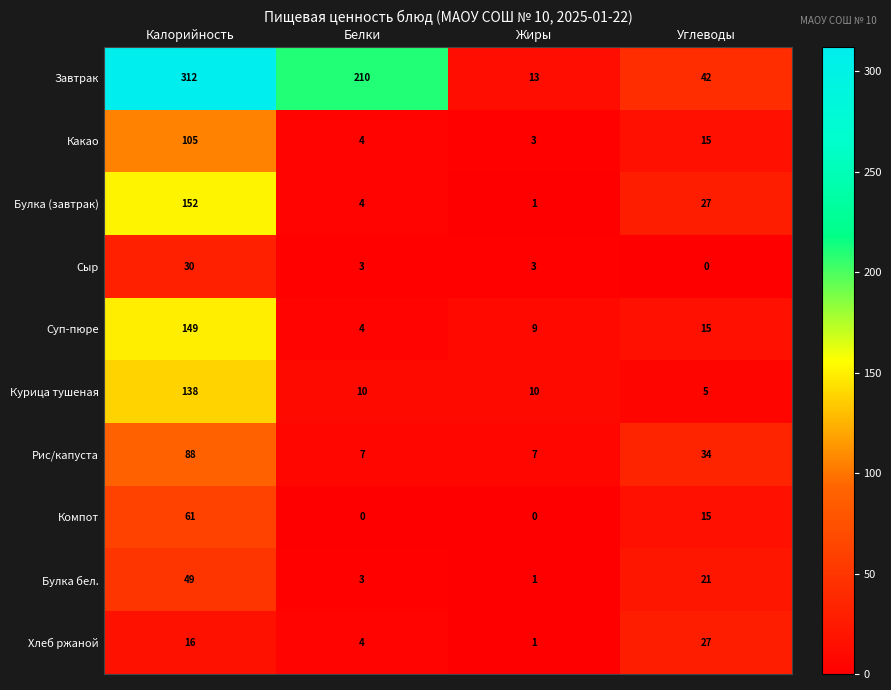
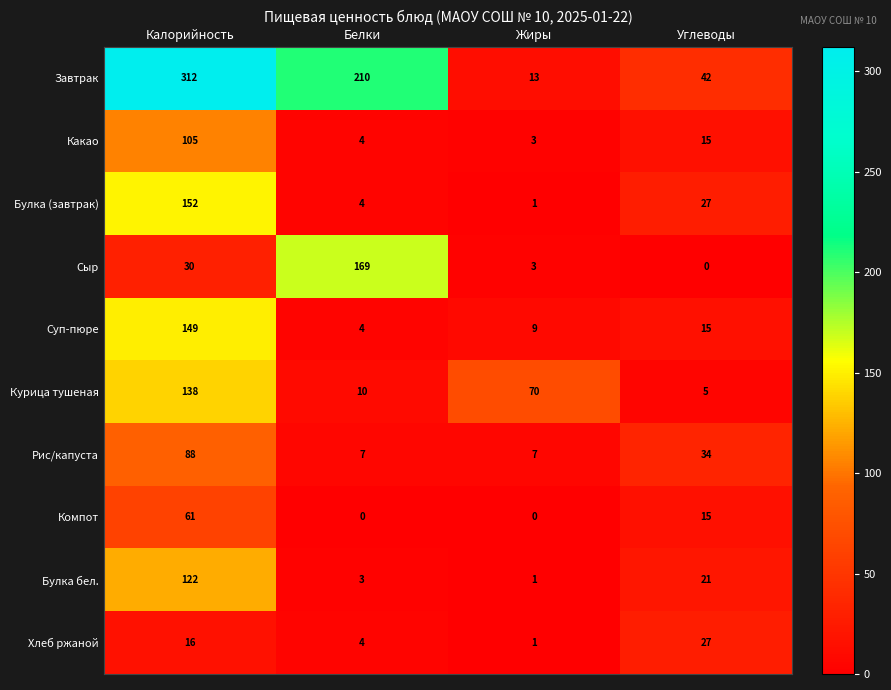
  {
    "Завтрак": {
      "Калорийность": 312,
      "Белки": 210,
      "Жиры": 13,
      "Углеводы": 42
    },
    "Какао": {
      "Калорийность": 105,
      "Белки": 4,
      "Жиры": 3,
      "Углеводы": 15
    },
    "Булка (завтрак)": {
      "Калорийность": 152,
      "Белки": 4,
      "Жиры": 1,
      "Углеводы": 27
    },
    "Сыр": {
      "Калорийность": 30,
-     "Белки": 3,
+     "Белки": 169,
      "Жиры": 3,
      "Углеводы": 0
    },
    "Суп-пюре": {
      "Калорийность": 149,
      "Белки": 4,
      "Жиры": 9,
      "Углеводы": 15
    },
    "Курица тушеная": {
      "Калорийность": 138,
      "Белки": 10,
-     "Жиры": 10,
+     "Жиры": 70,
      "Углеводы": 5
    },
    "Рис/капуста": {
      "Калорийность": 88,
      "Белки": 7,
      "Жиры": 7,
      "Углеводы": 34
    },
    "Компот": {
      "Калорийность": 61,
      "Белки": 0,
      "Жиры": 0,
      "Углеводы": 15
    },
    "Булка бел.": {
-     "Калорийность": 49,
+     "Калорийность": 122,
      "Белки": 3,
      "Жиры": 1,
      "Углеводы": 21
    },
    "Хлеб ржаной": {
      "Калорийность": 16,
      "Белки": 4,
      "Жиры": 1,
      "Углеводы": 27
    }
  }
